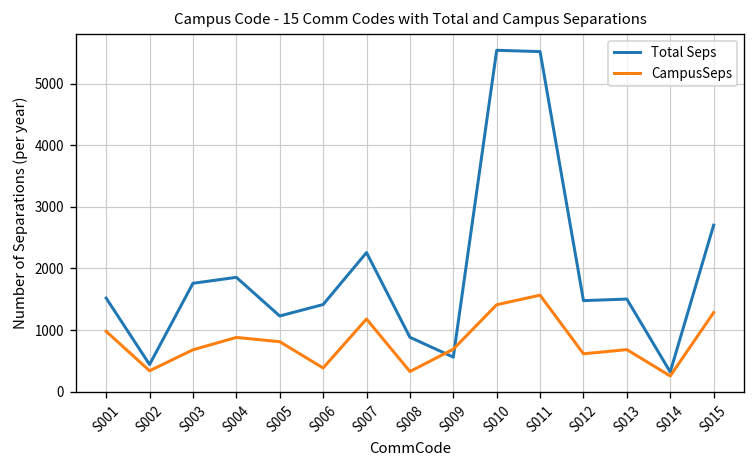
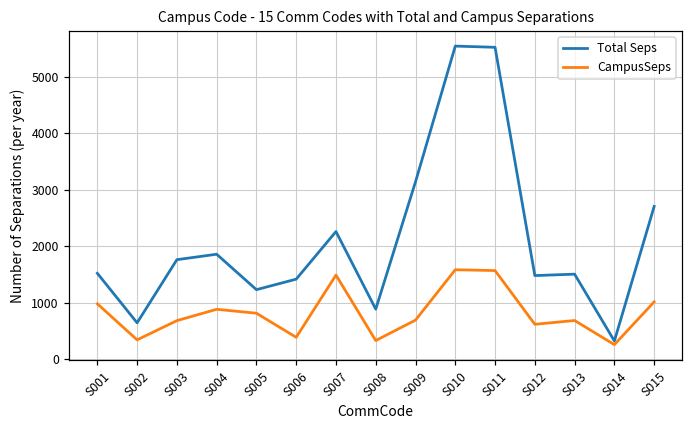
  {
    "Total Seps": {
      "S001": 1500,
-     "S002": 400,
+     "S002": 600,
      "S003": 1800,
      "S004": 1900,
      "S005": 1200,
      "S006": 1400,
      "S007": 2300,
      "S008": 900,
-     "S009": 600,
+     "S009": 3100,
      "S010": 5500,
      "S011": 5500,
      "S012": 1500,
      "S013": 1500,
      "S014": 300,
      "S015": 2700
    },
    "CampusSeps": {
      "S001": 1000,
      "S002": 300,
      "S003": 700,
      "S004": 900,
      "S005": 800,
      "S006": 400,
-     "S007": 1200,
+     "S007": 1500,
      "S008": 300,
      "S009": 700,
-     "S010": 1400,
+     "S010": 1600,
      "S011": 1600,
      "S012": 600,
      "S013": 700,
      "S014": 300,
-     "S015": 1300
+     "S015": 1000
    }
  }
